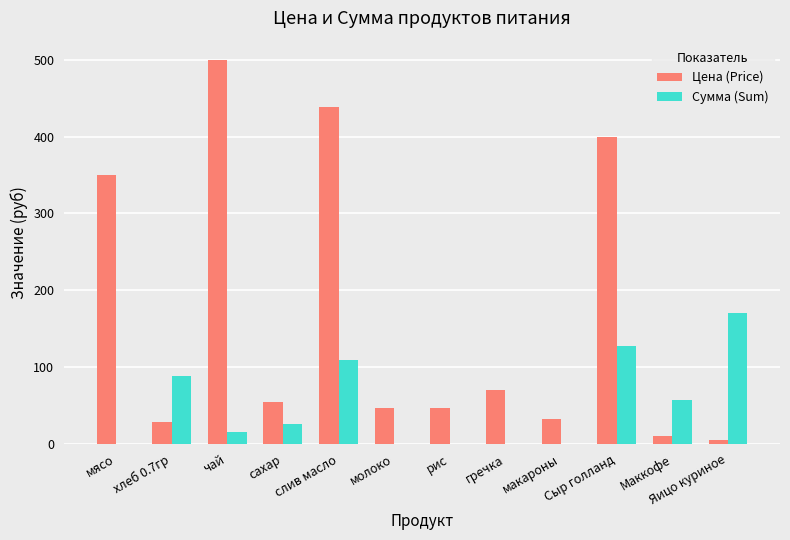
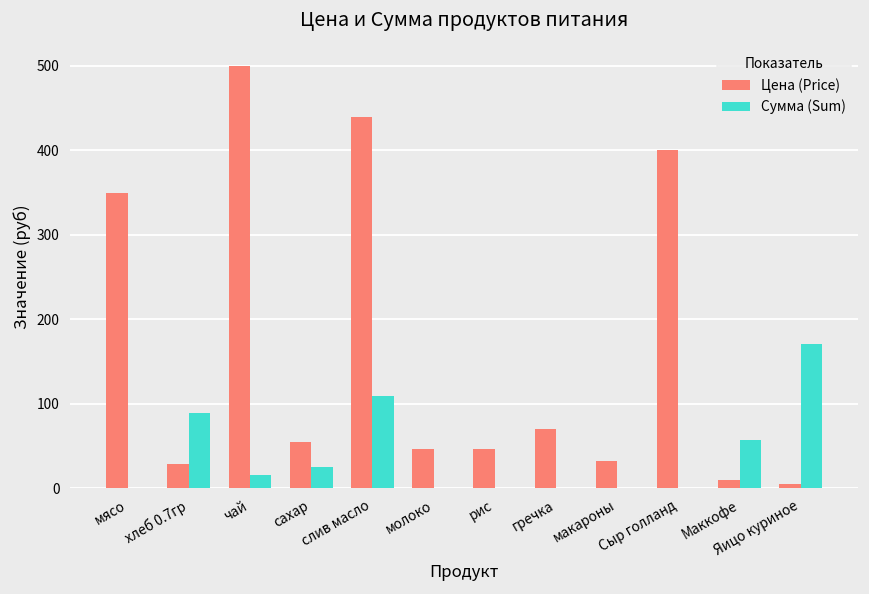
  {
    "Цена (Price)": {
      "мясо": 350,
      "хлеб 0.7гр": 30,
      "чай": 500,
      "сахар": 60,
      "слив масло": 440,
      "молоко": 50,
      "рис": 50,
      "гречка": 70,
      "макароны": 30,
      "Сыр голланд": 400,
      "Маккофе": 10,
      "Яицо куриное": 10
    },
    "Сумма (Sum)": {
      "мясо": 0,
      "хлеб 0.7гр": 90,
      "чай": 20,
      "сахар": 30,
      "слив масло": 110,
      "молоко": 0,
      "рис": 0,
      "гречка": 0,
      "макароны": 0,
-     "Сыр голланд": 130,
+     "Сыр голланд": 0,
      "Маккофе": 60,
      "Яицо куриное": 170
    }
  }
